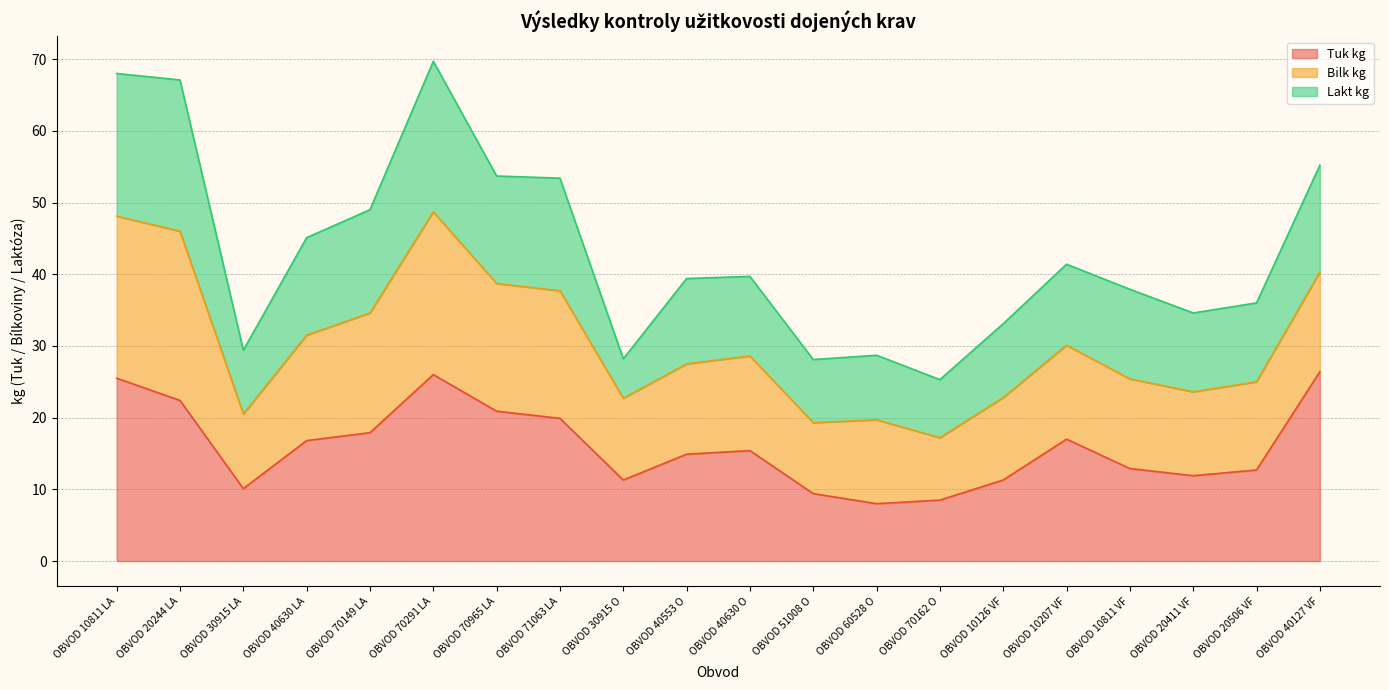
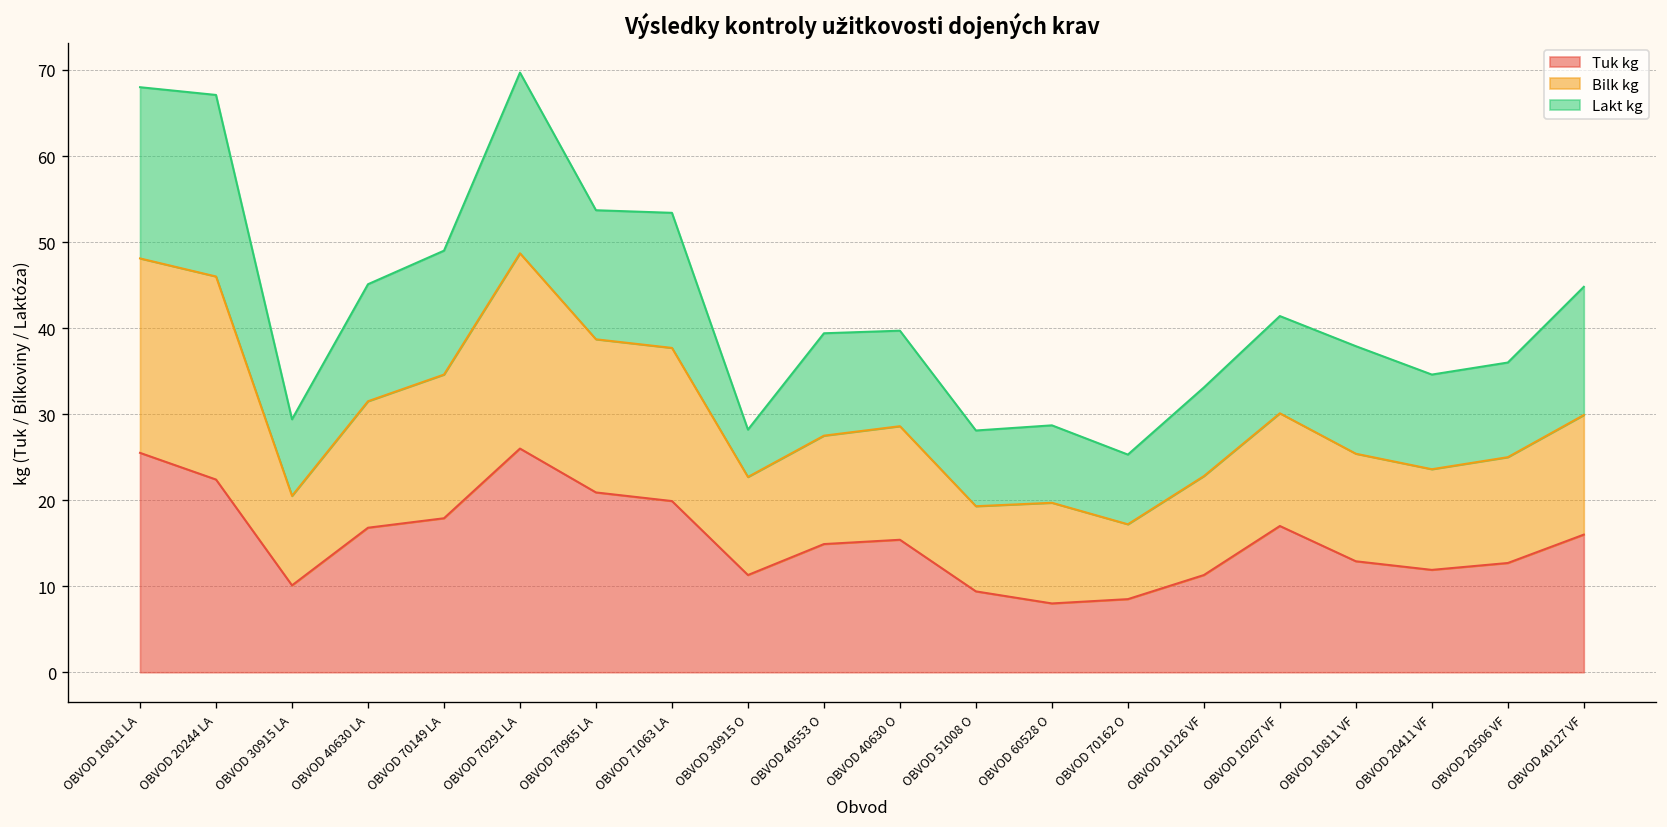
  {
    "Tuk kg": {
      "OBVOD 10811 LA": 26,
      "OBVOD 20244 LA": 22,
      "OBVOD 30915 LA": 10,
      "OBVOD 40630 LA": 17,
      "OBVOD 70149 LA": 18,
      "OBVOD 70291 LA": 26,
      "OBVOD 70965 LA": 21,
      "OBVOD 71063 LA": 20,
      "OBVOD 30915 O": 11,
      "OBVOD 40553 O": 15,
      "OBVOD 40630 O": 15,
      "OBVOD 51008 O": 9,
      "OBVOD 60528 O": 8,
      "OBVOD 70162 O": 9,
      "OBVOD 10126 VF": 11,
      "OBVOD 10207 VF": 17,
      "OBVOD 10811 VF": 13,
      "OBVOD 20411 VF": 12,
      "OBVOD 20506 VF": 13,
-     "OBVOD 40127 VF": 26
+     "OBVOD 40127 VF": 16
    },
    "Bilk kg": {
      "OBVOD 10811 LA": 23,
      "OBVOD 20244 LA": 24,
      "OBVOD 30915 LA": 10,
      "OBVOD 40630 LA": 15,
      "OBVOD 70149 LA": 17,
      "OBVOD 70291 LA": 23,
      "OBVOD 70965 LA": 18,
      "OBVOD 71063 LA": 18,
      "OBVOD 30915 O": 11,
      "OBVOD 40553 O": 13,
      "OBVOD 40630 O": 13,
      "OBVOD 51008 O": 10,
      "OBVOD 60528 O": 12,
      "OBVOD 70162 O": 9,
      "OBVOD 10126 VF": 12,
      "OBVOD 10207 VF": 13,
      "OBVOD 10811 VF": 12,
      "OBVOD 20411 VF": 12,
      "OBVOD 20506 VF": 12,
      "OBVOD 40127 VF": 14
    },
    "Lakt kg": {
      "OBVOD 10811 LA": 20,
      "OBVOD 20244 LA": 21,
      "OBVOD 30915 LA": 9,
      "OBVOD 40630 LA": 14,
      "OBVOD 70149 LA": 14,
      "OBVOD 70291 LA": 21,
      "OBVOD 70965 LA": 15,
      "OBVOD 71063 LA": 16,
      "OBVOD 30915 O": 6,
      "OBVOD 40553 O": 12,
      "OBVOD 40630 O": 11,
      "OBVOD 51008 O": 9,
      "OBVOD 60528 O": 9,
      "OBVOD 70162 O": 8,
      "OBVOD 10126 VF": 10,
      "OBVOD 10207 VF": 11,
      "OBVOD 10811 VF": 13,
      "OBVOD 20411 VF": 11,
      "OBVOD 20506 VF": 11,
      "OBVOD 40127 VF": 15
    }
  }
